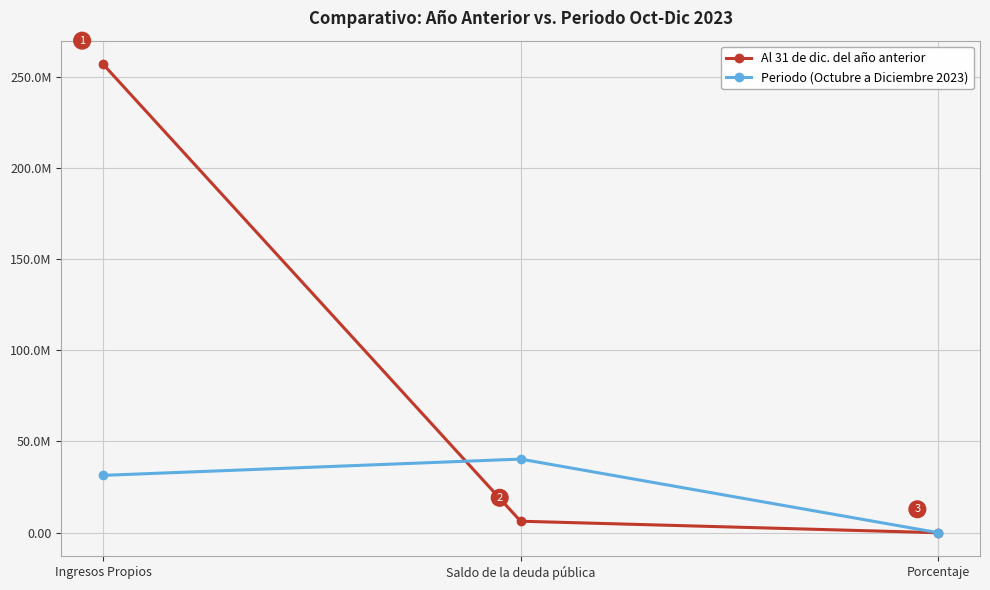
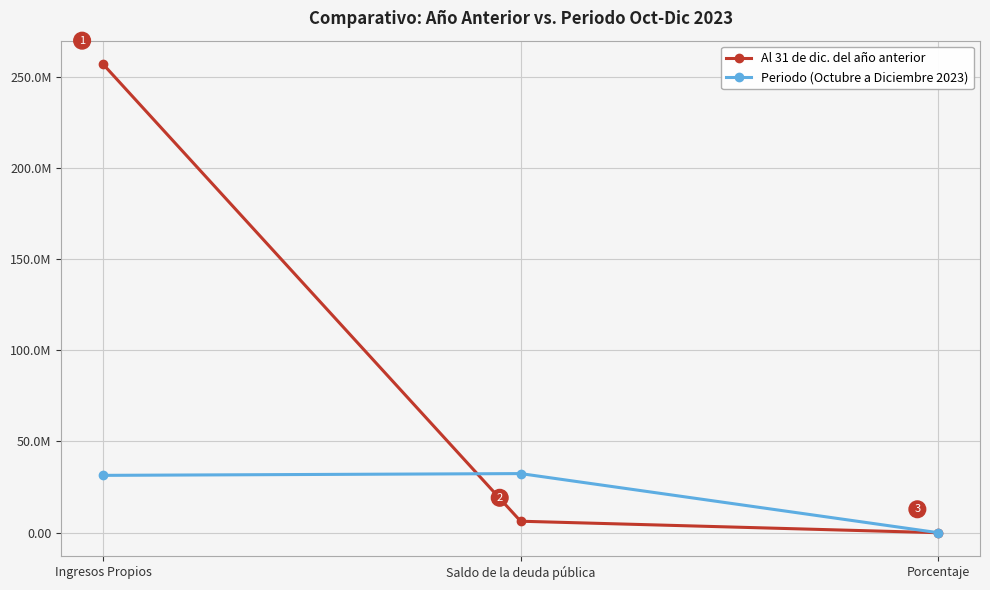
  {
    "Al 31 de dic. del año anterior": {
      "Ingresos Propios": 257000000,
      "Saldo de la deuda pública": 6000000
    },
    "Periodo (Octubre a Diciembre 2023)": {
      "Ingresos Propios": 31000000,
-     "Saldo de la deuda pública": 40000000
+     "Saldo de la deuda pública": 32000000
    }
  }
